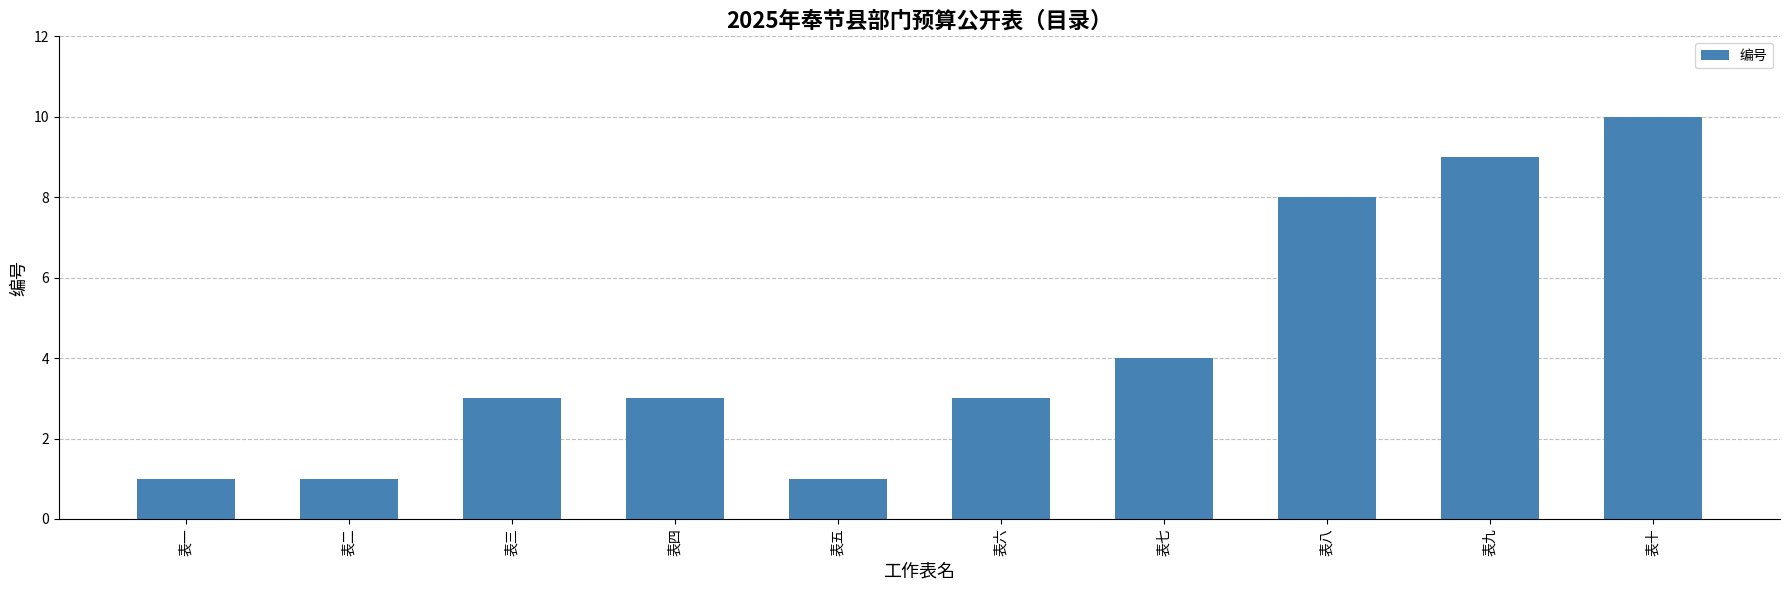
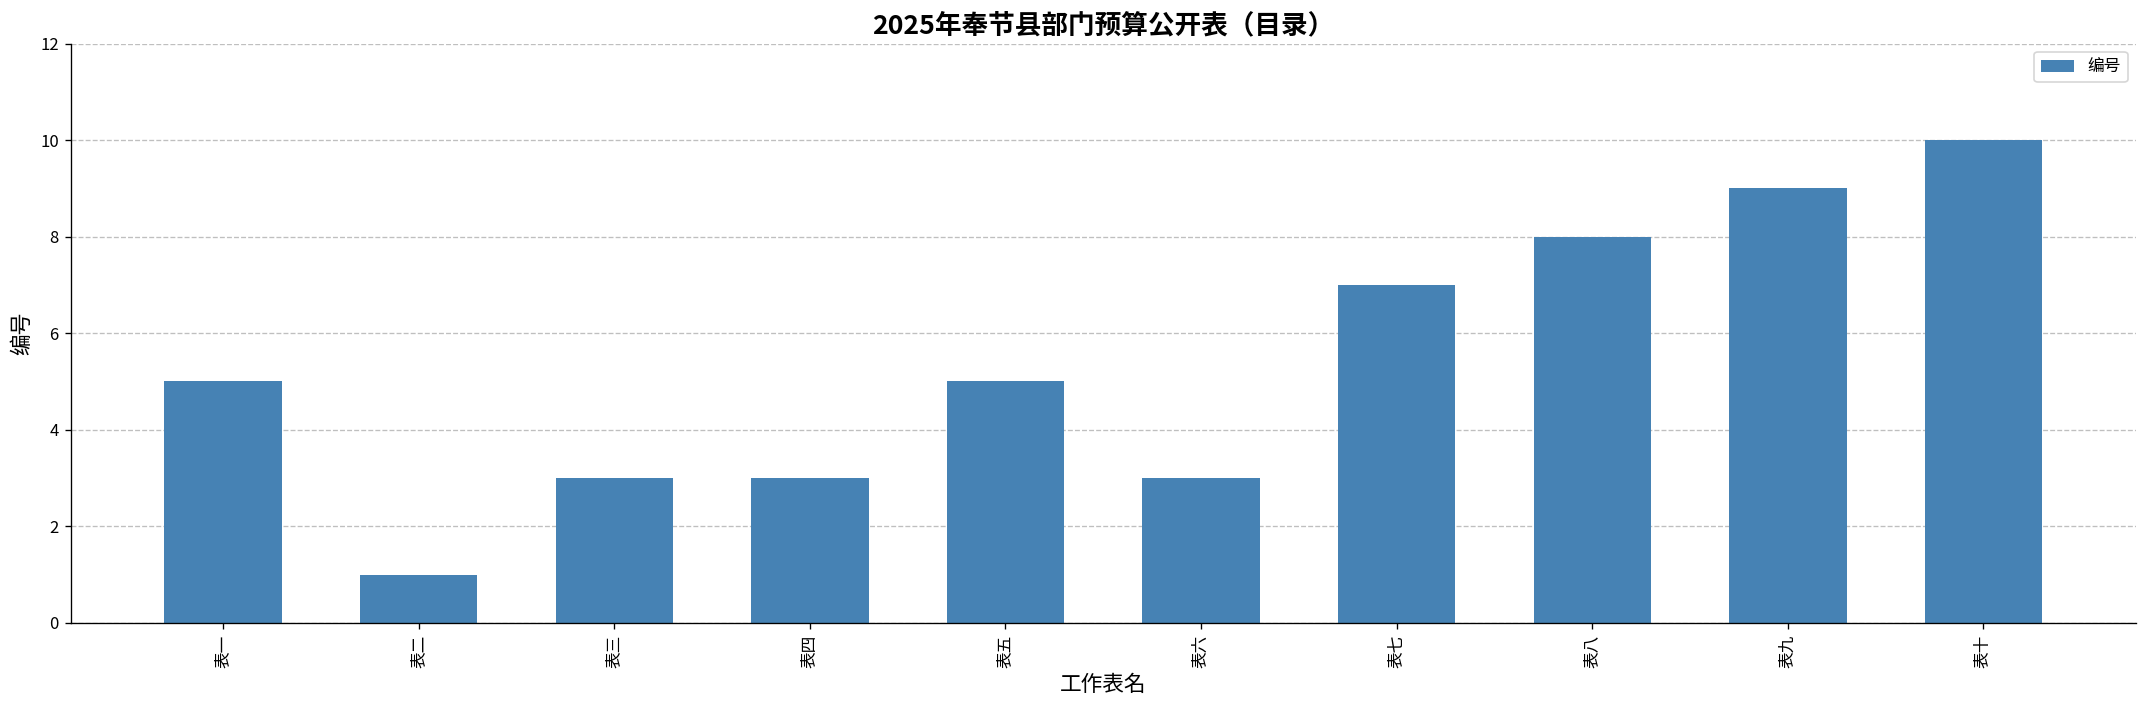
  {
-   "表一": 1,
+   "表一": 5,
    "表二": 1,
    "表三": 3,
    "表四": 3,
-   "表五": 1,
+   "表五": 5,
    "表六": 3,
-   "表七": 4,
+   "表七": 7,
    "表八": 8,
    "表九": 9,
    "表十": 10
  }
